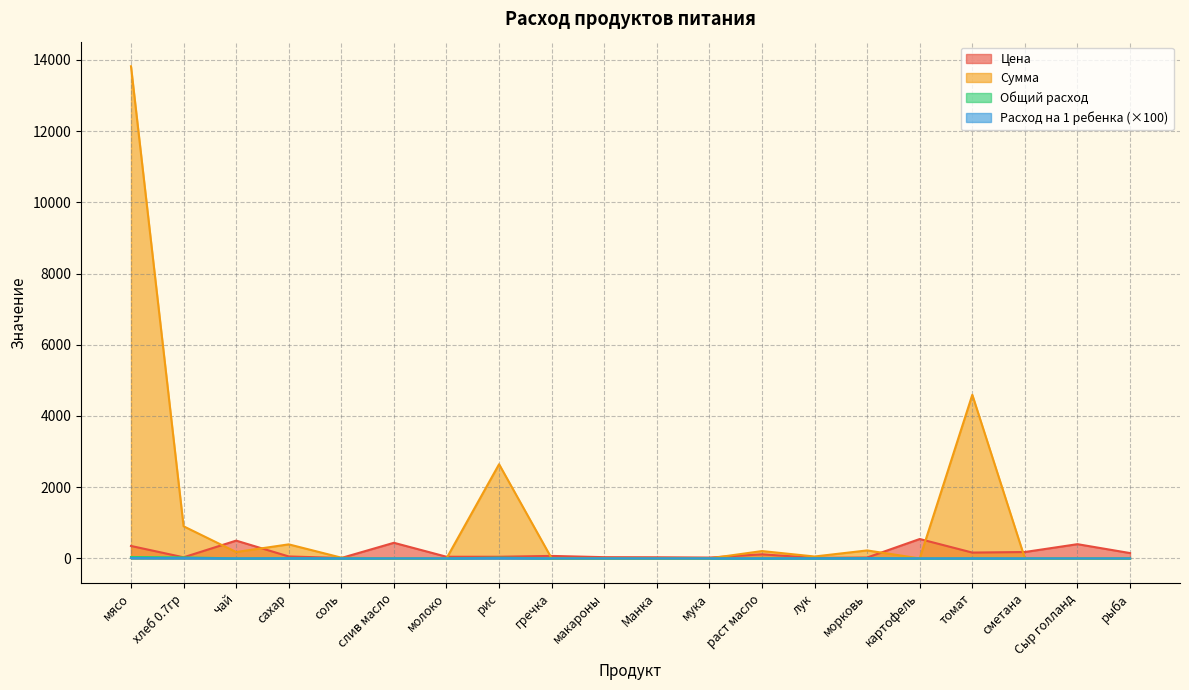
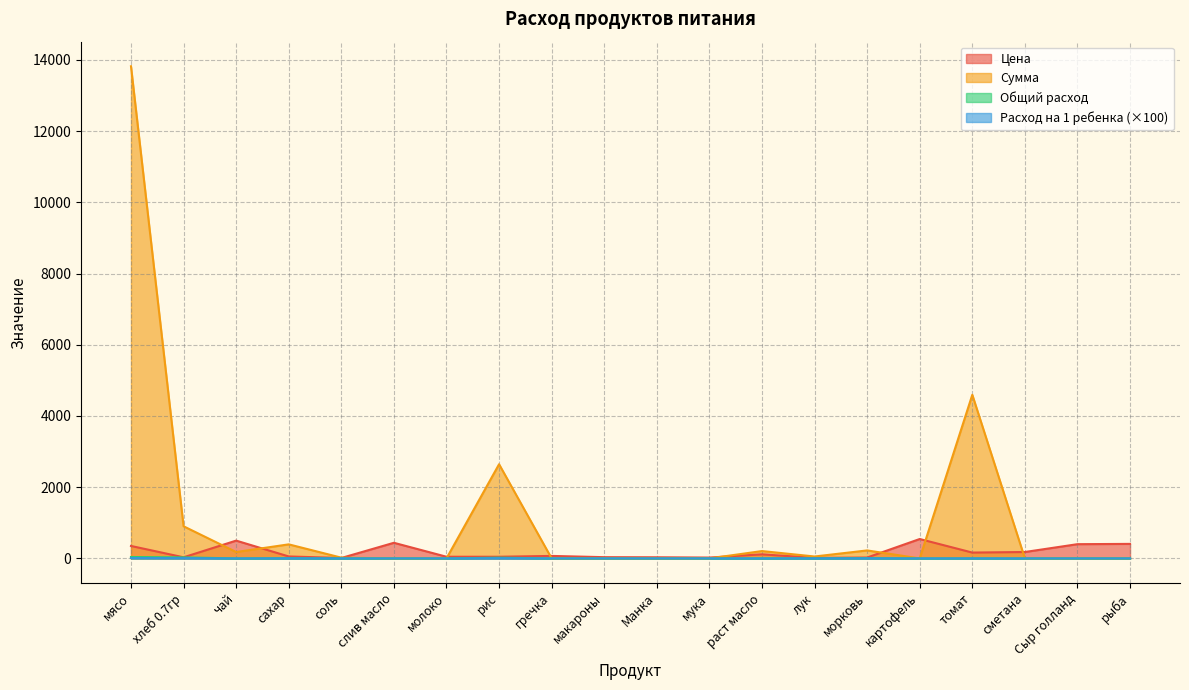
  {
    "Цена": {
      "мясо": 400,
      "чай": 500,
      "слив масло": 400,
      "раст масло": 100,
      "картофель": 500,
      "томат": 200,
      "сметана": 200,
      "Сыр голланд": 400,
-     "рыба": 200
+     "рыба": 400
    },
    "Сумма": {
      "мясо": 13800,
      "хлеб 0.7гр": 900,
      "чай": 200,
      "сахар": 400,
      "рис": 2600,
      "раст масло": 200,
      "морковь": 200,
      "томат": 4600
    }
  }
